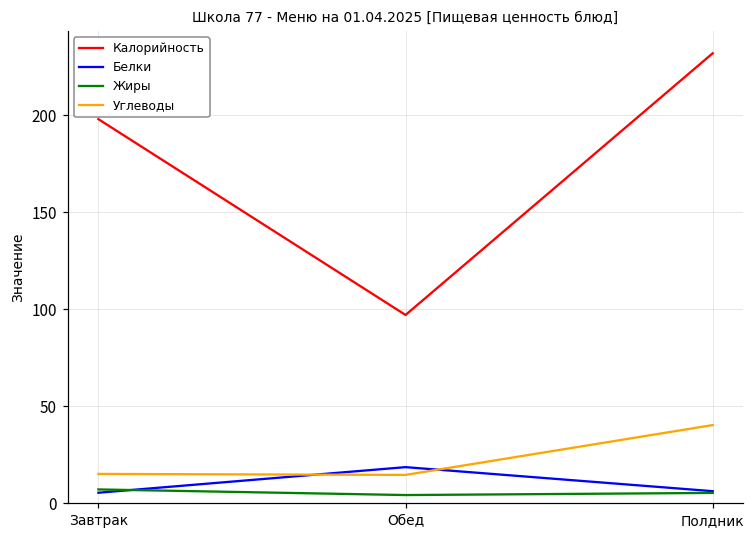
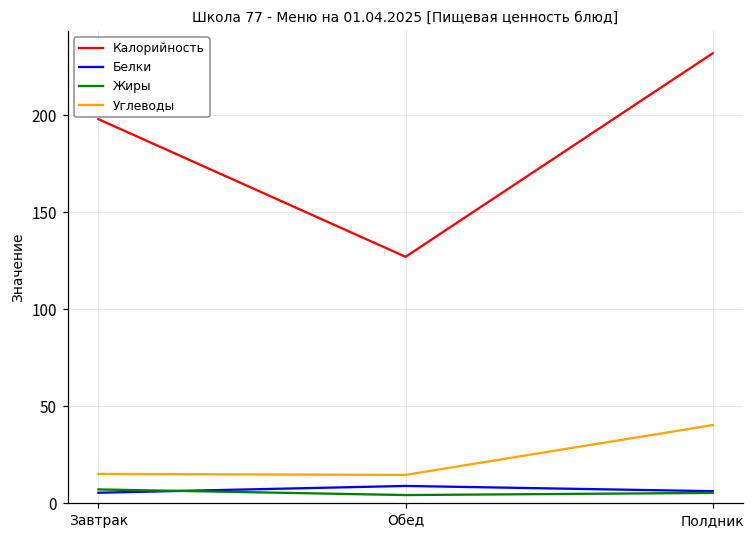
  {
    "Калорийность": {
      "Завтрак": 198,
-     "Обед": 97,
+     "Обед": 127,
      "Полдник": 232
    },
    "Белки": {
      "Завтрак": 5,
-     "Обед": 19
+     "Обед": 9
    },
    "Жиры": {
      "Завтрак": 7,
      "Обед": 4
    },
    "Углеводы": {
      "Завтрак": 15,
      "Обед": 15,
      "Полдник": 40
    }
  }
